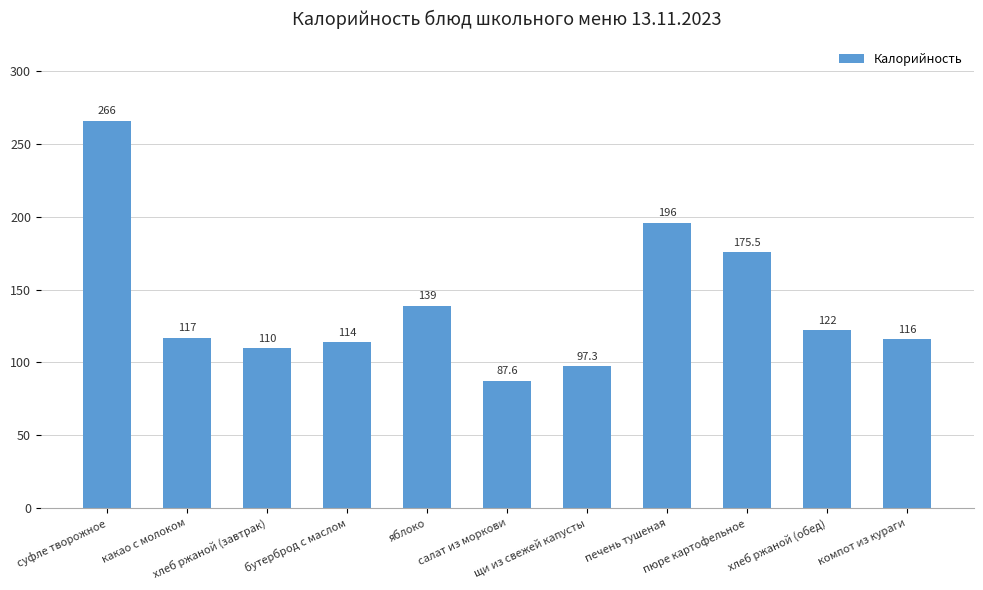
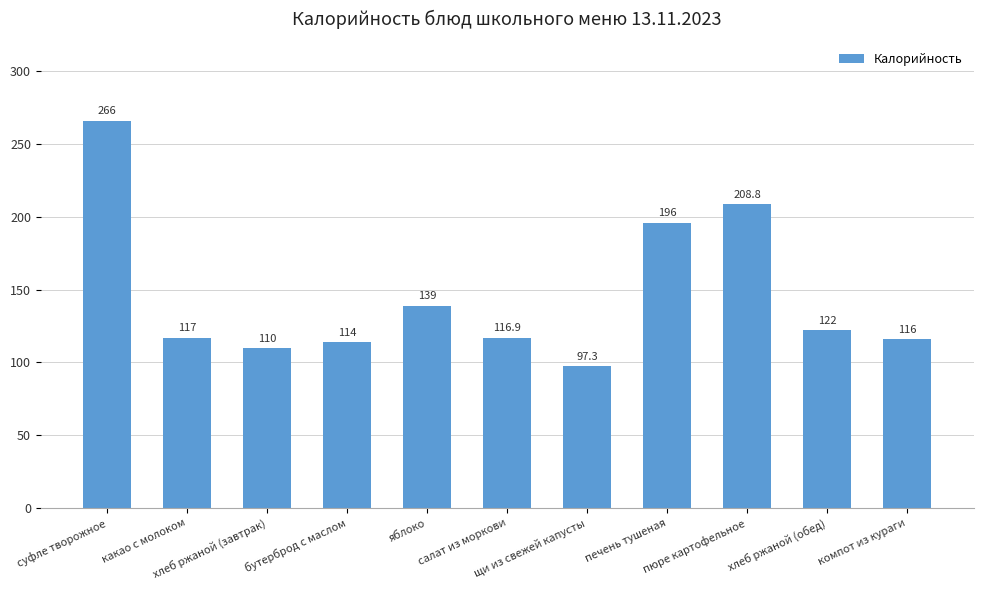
  {
    "суфле творожное": 266,
    "какао с молоком": 117,
    "хлеб ржаной (завтрак)": 110,
    "бутерброд с маслом": 114,
    "яблоко": 139,
-   "салат из моркови": 87.6,
+   "салат из моркови": 116.9,
    "щи из свежей капусты": 97.3,
    "печень тушеная": 196,
-   "пюре картофельное": 175.5,
+   "пюре картофельное": 208.8,
    "хлеб ржаной (обед)": 122,
    "компот из кураги": 116
  }
